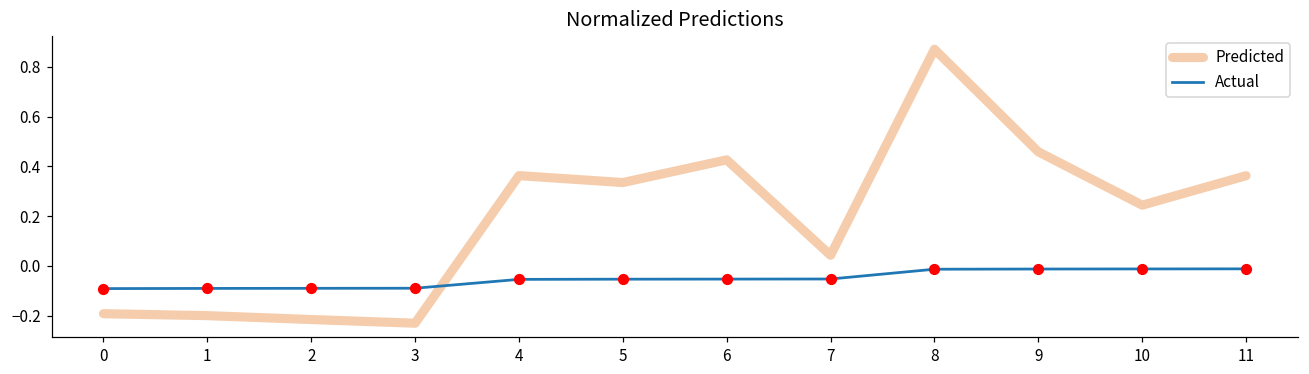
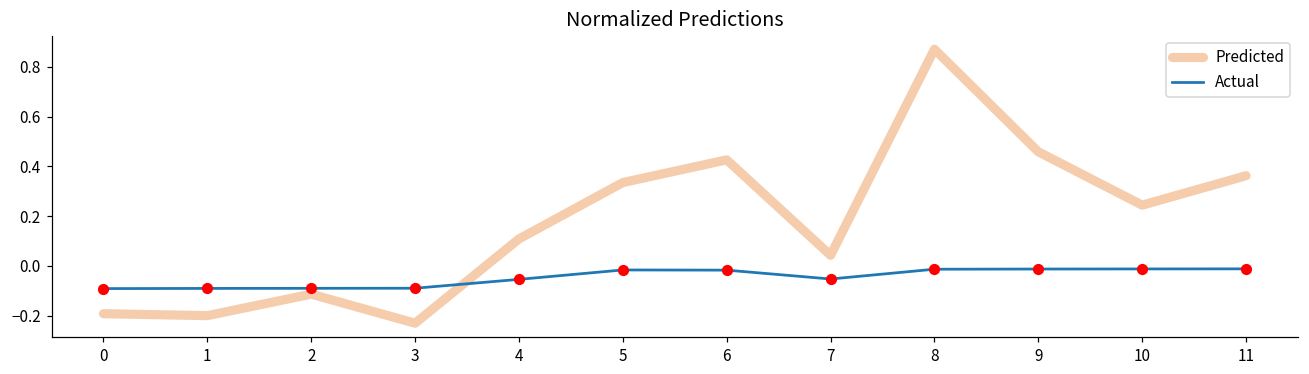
  {
    "Predicted": {
      "0": -0.19,
      "1": -0.20,
-     "2": -0.22,
+     "2": -0.11,
      "3": -0.23,
-     "4": 0.36,
+     "4": 0.11,
      "5": 0.33,
      "6": 0.43,
      "7": 0.04,
      "8": 0.87,
      "9": 0.46,
      "10": 0.24,
      "11": 0.36
    },
    "Actual": {
      "0": -0.09,
      "1": -0.09,
      "2": -0.09,
      "3": -0.09,
      "4": -0.05,
-     "5": -0.05,
-     "6": -0.05,
+     "5": -0.02,
+     "6": -0.02,
      "7": -0.05,
      "8": -0.01,
      "9": -0.01,
      "10": -0.01,
      "11": -0.01
    }
  }
